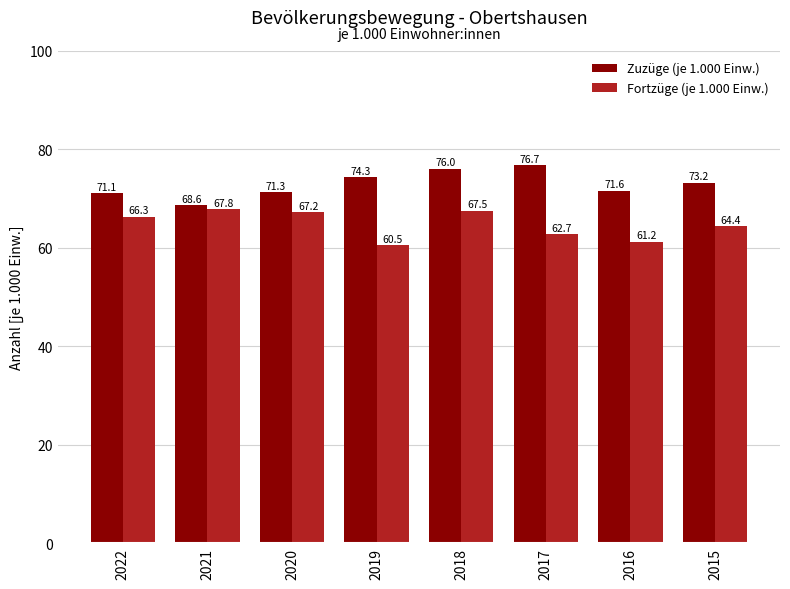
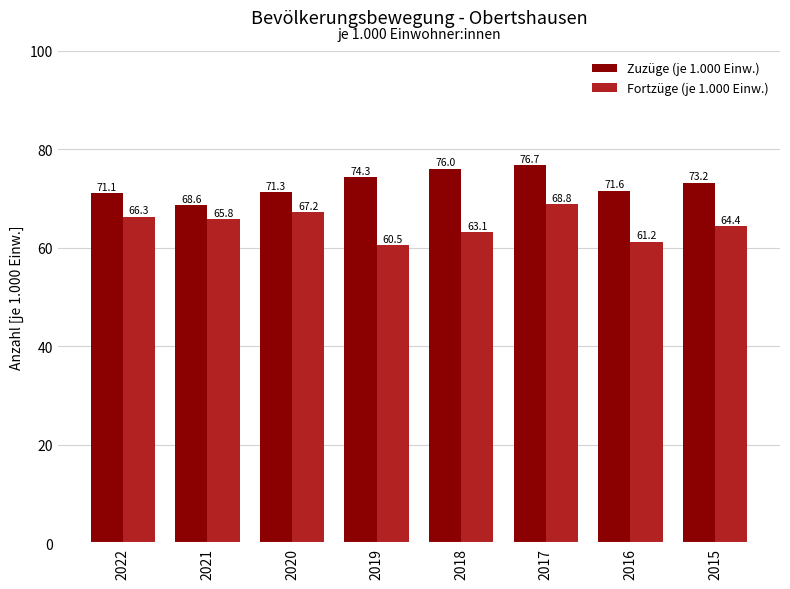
  {
    "Zuzüge (je 1.000 Einw.)": {
      "2022": 71.1,
      "2021": 68.6,
      "2020": 71.3,
      "2019": 74.3,
      "2018": 76.0,
      "2017": 76.7,
      "2016": 71.6,
      "2015": 73.2
    },
    "Fortzüge (je 1.000 Einw.)": {
      "2022": 66.3,
-     "2021": 67.8,
+     "2021": 65.8,
      "2020": 67.2,
      "2019": 60.5,
-     "2018": 67.5,
-     "2017": 62.7,
+     "2018": 63.1,
+     "2017": 68.8,
      "2016": 61.2,
      "2015": 64.4
    }
  }
